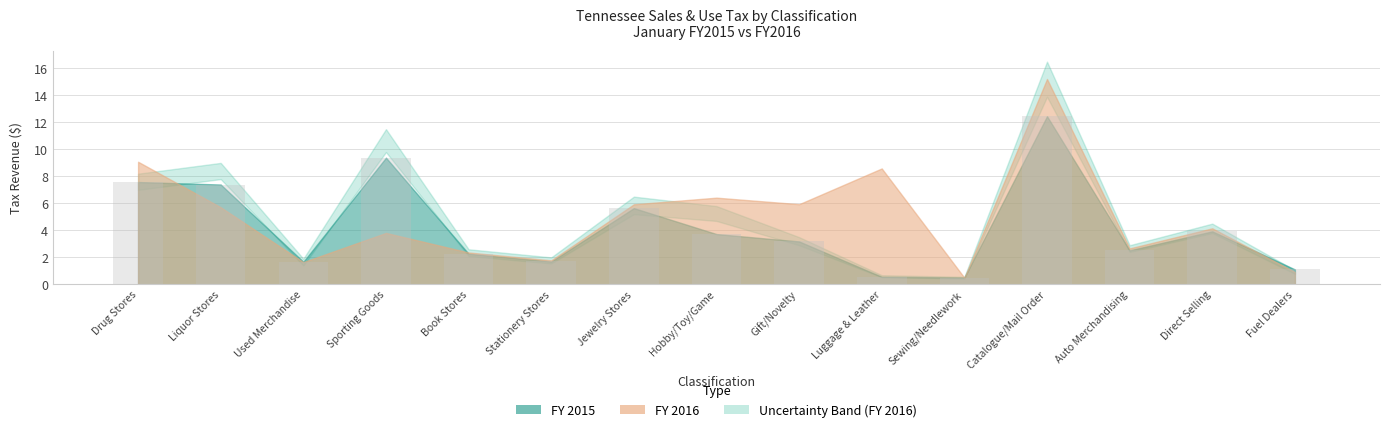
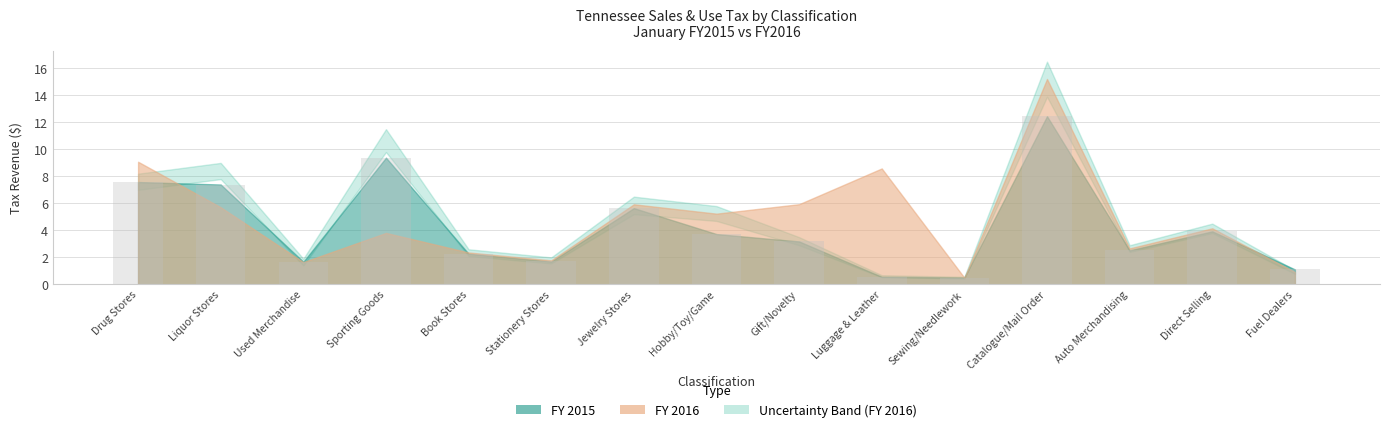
  {
    "FY 2016": {
      "Drug Stores": 9.1,
      "Liquor Stores": 5.7,
      "Sporting Goods": 3.8,
      "Jewelry Stores": 5.9,
-     "Hobby/Toy/Game": 6.4,
+     "Hobby/Toy/Game": 5.2,
      "Gift/Novelty": 5.9,
      "Luggage & Leather": 8.6,
      "Catalogue/Mail Order": 15.2,
      "Direct Selling": 4.2
    }
  }
